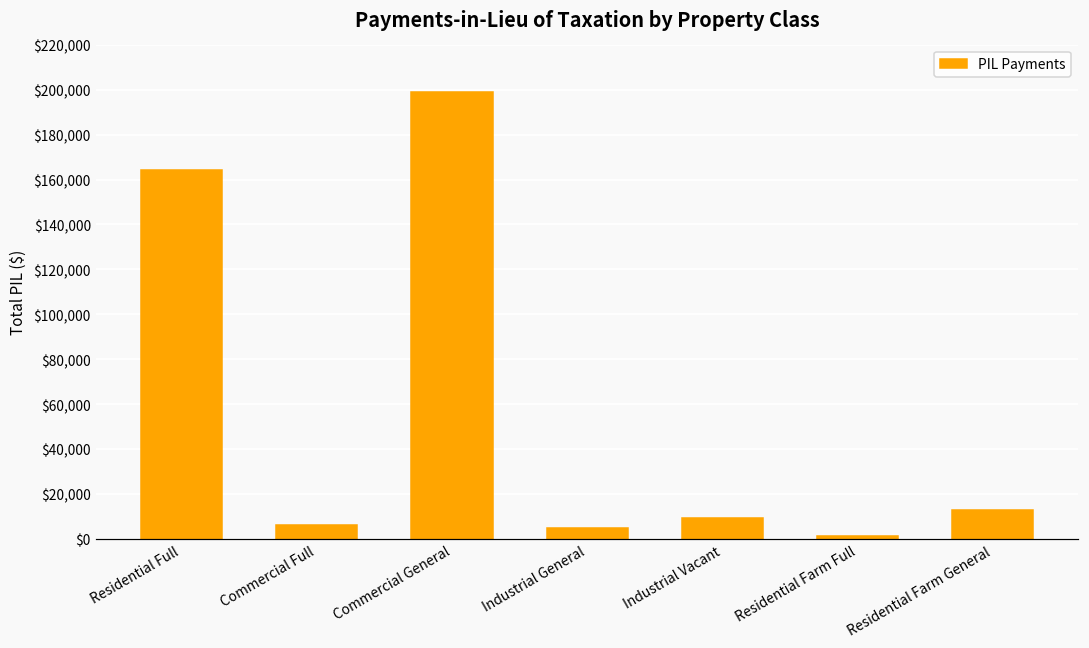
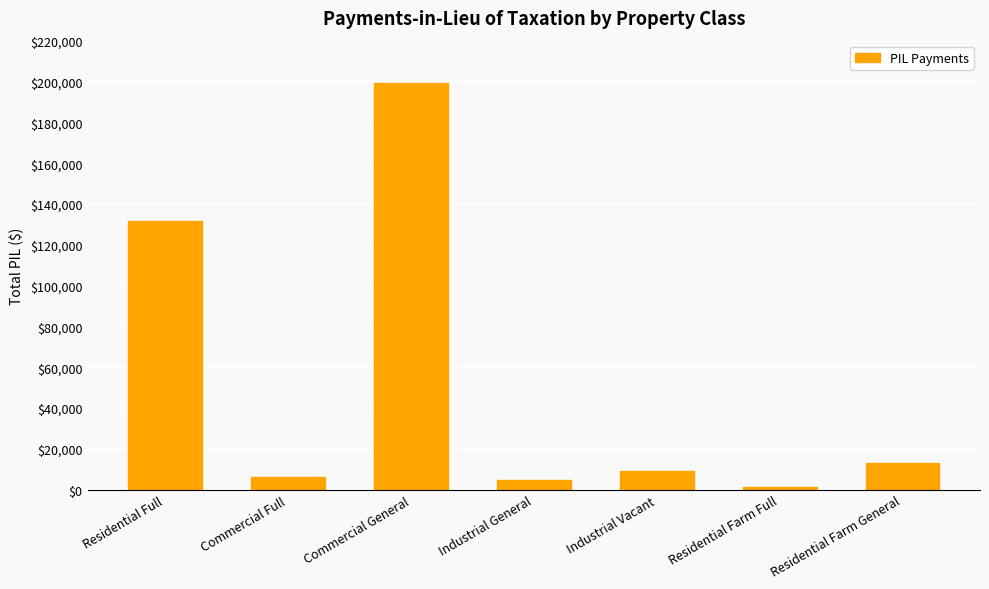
  {
-   "Residential Full": "$164,000",
+   "Residential Full": "$131,000",
    "Commercial Full": "$6,000",
    "Commercial General": "$199,000",
    "Industrial General": "$5,000",
    "Industrial Vacant": "$9,000",
    "Residential Farm Full": "$1,000",
    "Residential Farm General": "$13,000"
  }
